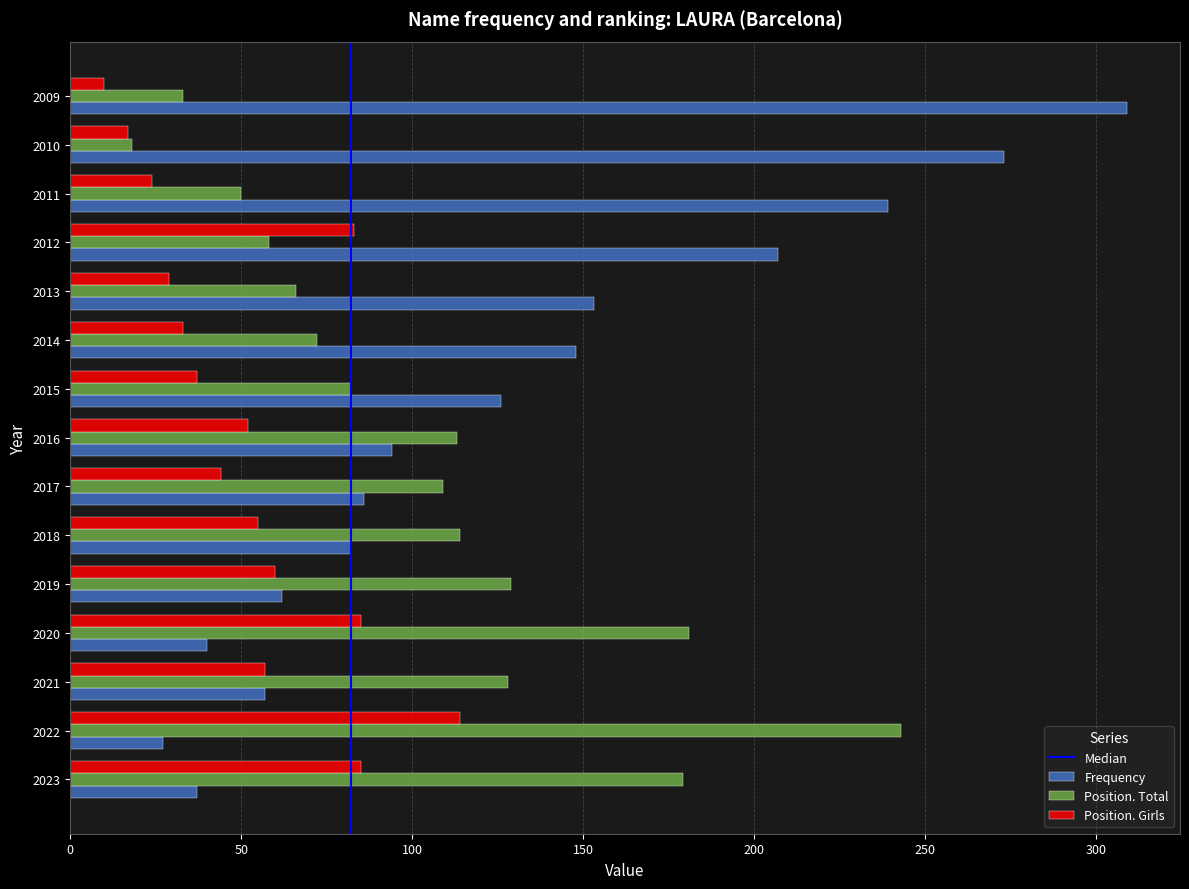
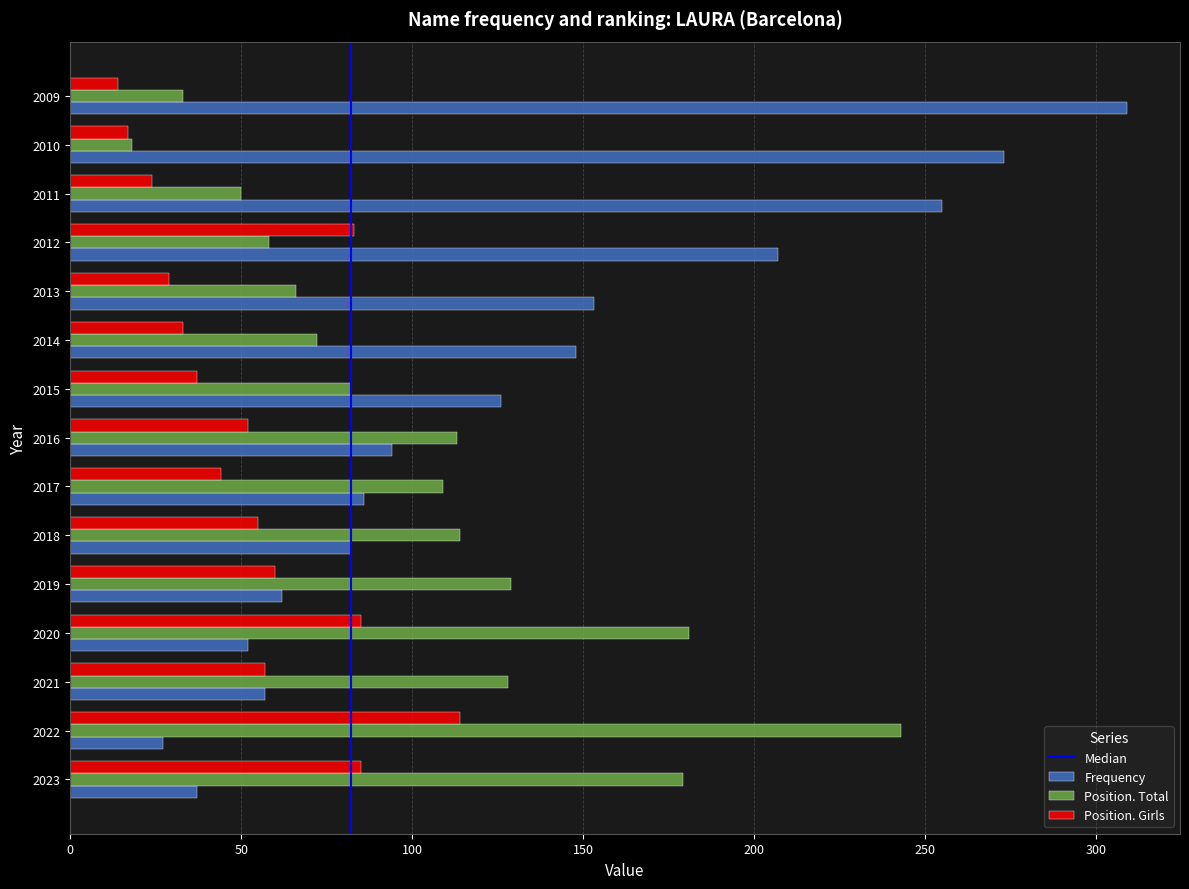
  {
    "Frequency": {
      "2009": 309,
      "2010": 273,
-     "2011": 239,
+     "2011": 255,
      "2012": 207,
      "2013": 153,
      "2014": 148,
      "2015": 126,
      "2016": 94,
      "2017": 86,
      "2018": 82,
      "2019": 62,
-     "2020": 40,
+     "2020": 52,
      "2021": 57,
      "2022": 27,
      "2023": 37
    },
    "Position. Total": {
      "2009": 33,
      "2010": 18,
      "2011": 50,
      "2012": 58,
      "2013": 66,
      "2014": 72,
      "2015": 82,
      "2016": 113,
      "2017": 109,
      "2018": 114,
      "2019": 129,
      "2020": 181,
      "2021": 128,
      "2022": 243,
      "2023": 179
    },
    "Position. Girls": {
-     "2009": 10,
+     "2009": 14,
      "2010": 17,
      "2011": 24,
      "2012": 83,
      "2013": 29,
      "2014": 33,
      "2015": 37,
      "2016": 52,
      "2017": 44,
      "2018": 55,
      "2019": 60,
      "2020": 85,
      "2021": 57,
      "2022": 114,
      "2023": 85
    }
  }
